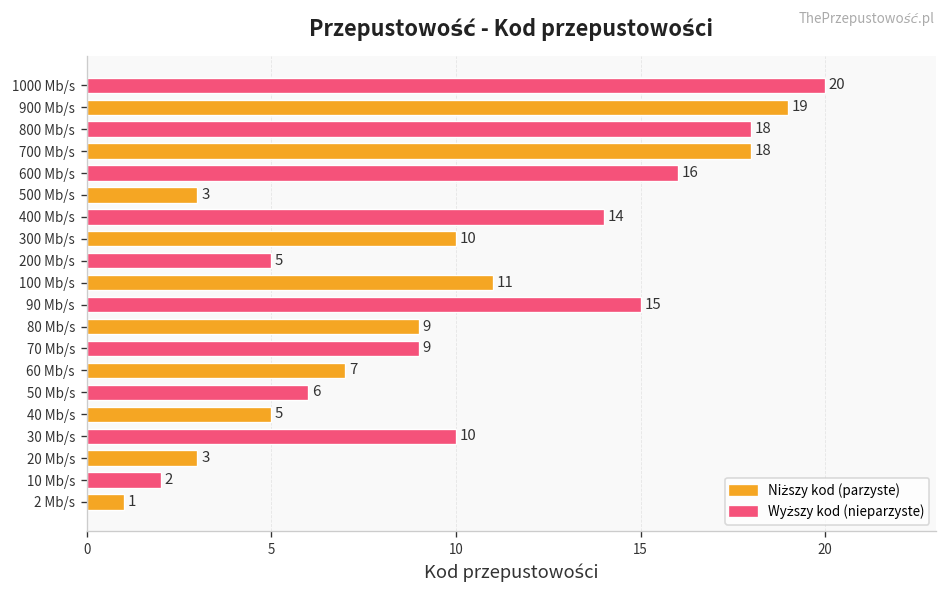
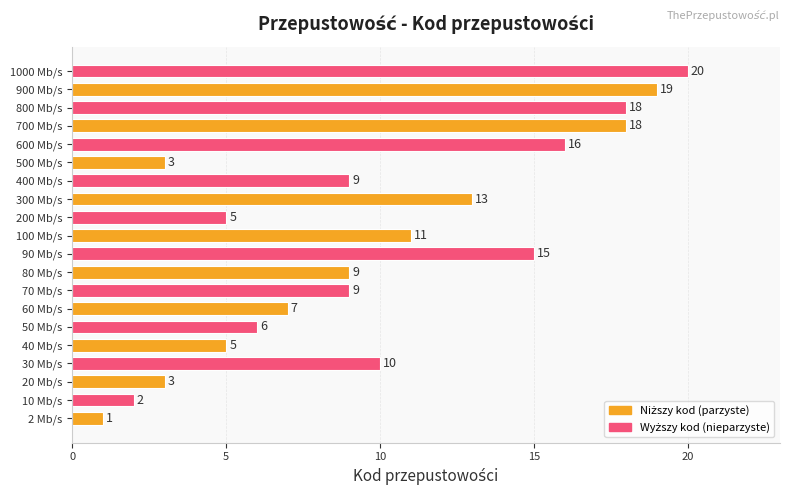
  {
    "1000 Mb/s": 20,
    "900 Mb/s": 19,
    "800 Mb/s": 18,
    "700 Mb/s": 18,
    "600 Mb/s": 16,
    "500 Mb/s": 3,
-   "400 Mb/s": 14,
-   "300 Mb/s": 10,
+   "400 Mb/s": 9,
+   "300 Mb/s": 13,
    "200 Mb/s": 5,
    "100 Mb/s": 11,
    "90 Mb/s": 15,
    "80 Mb/s": 9,
    "70 Mb/s": 9,
    "60 Mb/s": 7,
    "50 Mb/s": 6,
    "40 Mb/s": 5,
    "30 Mb/s": 10,
    "20 Mb/s": 3,
    "10 Mb/s": 2,
    "2 Mb/s": 1
  }
